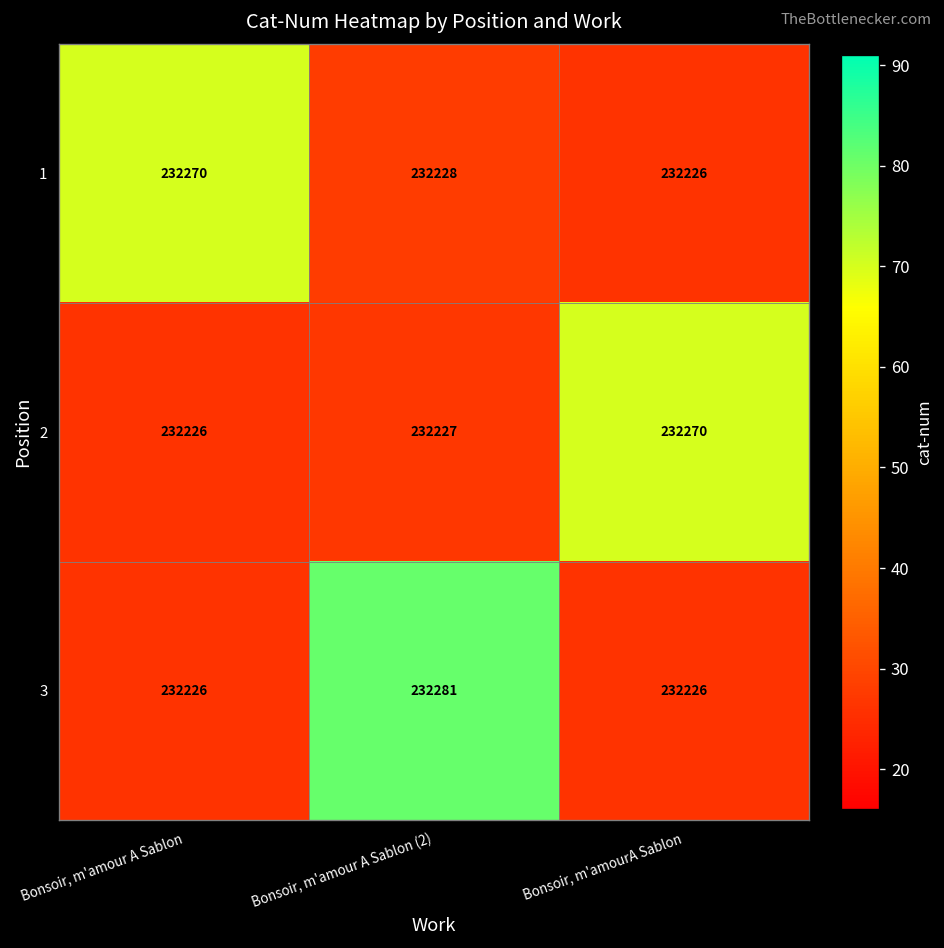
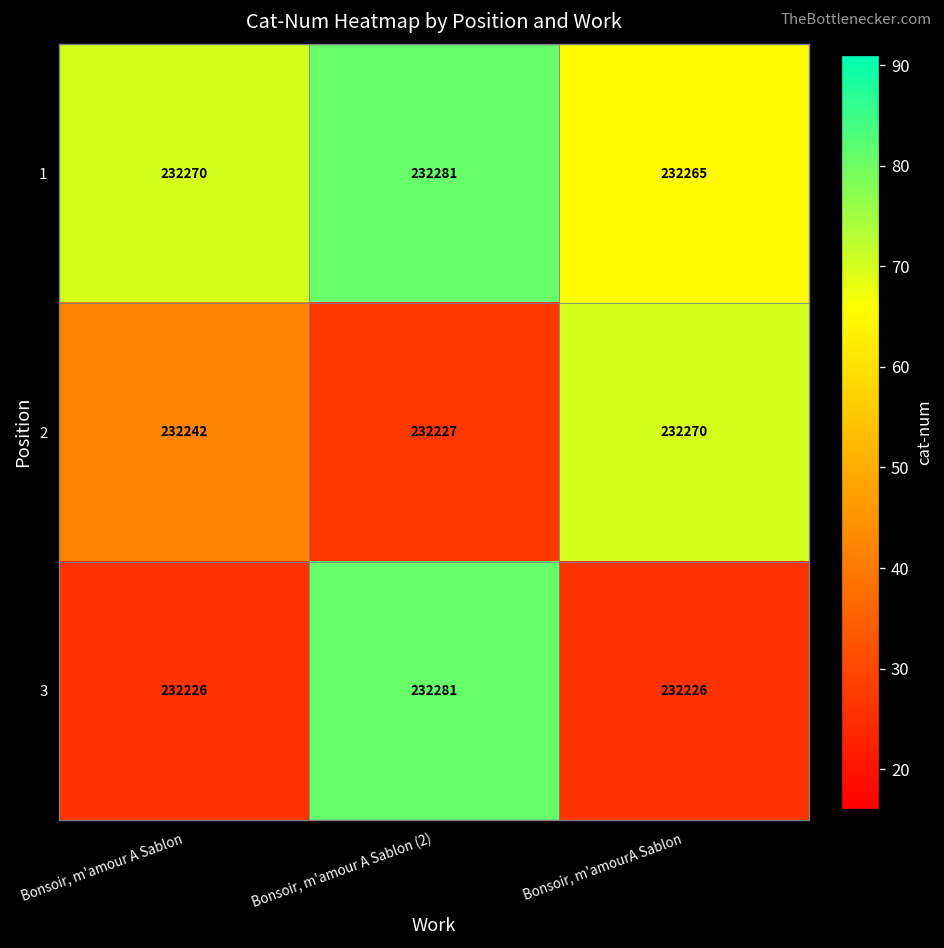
  {
    "1": {
      "Bonsoir, m'amour A Sablon": 232270,
-     "Bonsoir, m'amour A Sablon (2)": 232228,
-     "Bonsoir, m'amourA Sablon": 232226
+     "Bonsoir, m'amour A Sablon (2)": 232281,
+     "Bonsoir, m'amourA Sablon": 232265
    },
    "2": {
-     "Bonsoir, m'amour A Sablon": 232226,
+     "Bonsoir, m'amour A Sablon": 232242,
      "Bonsoir, m'amour A Sablon (2)": 232227,
      "Bonsoir, m'amourA Sablon": 232270
    },
    "3": {
      "Bonsoir, m'amour A Sablon": 232226,
      "Bonsoir, m'amour A Sablon (2)": 232281,
      "Bonsoir, m'amourA Sablon": 232226
    }
  }
